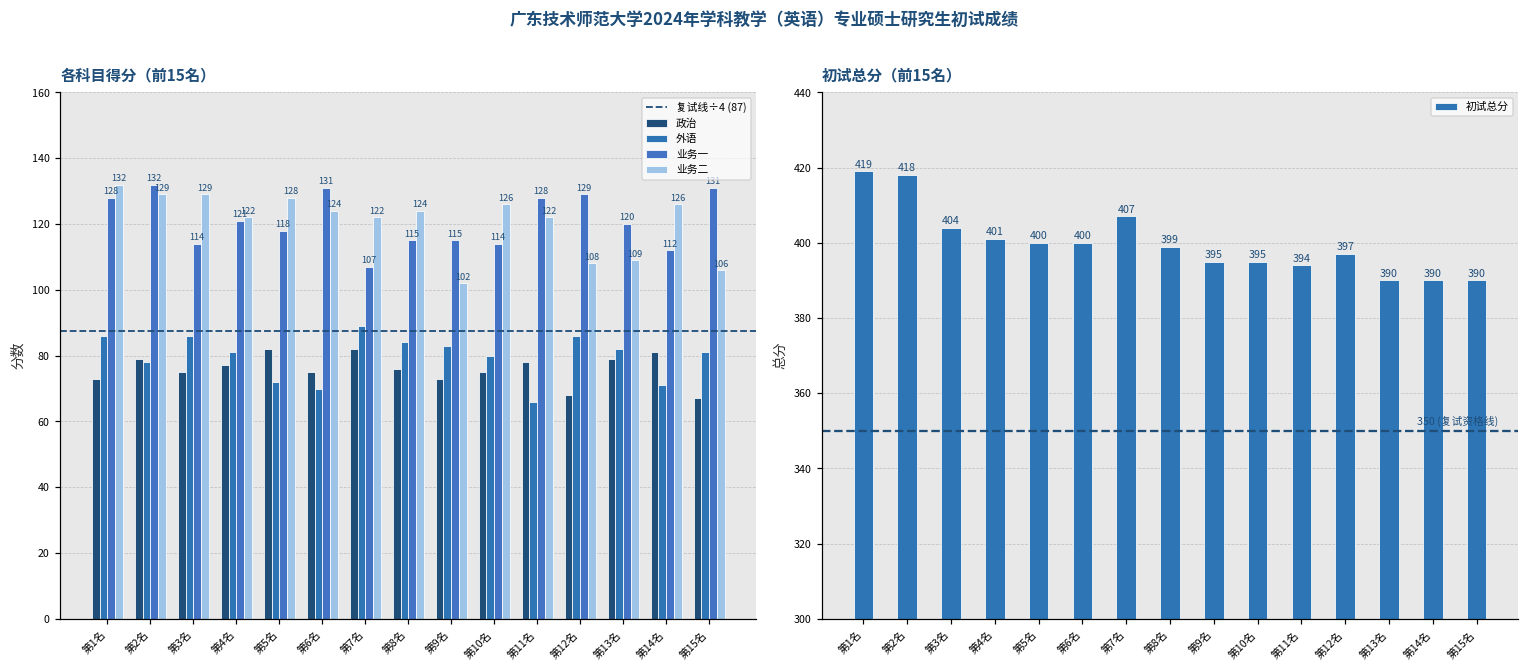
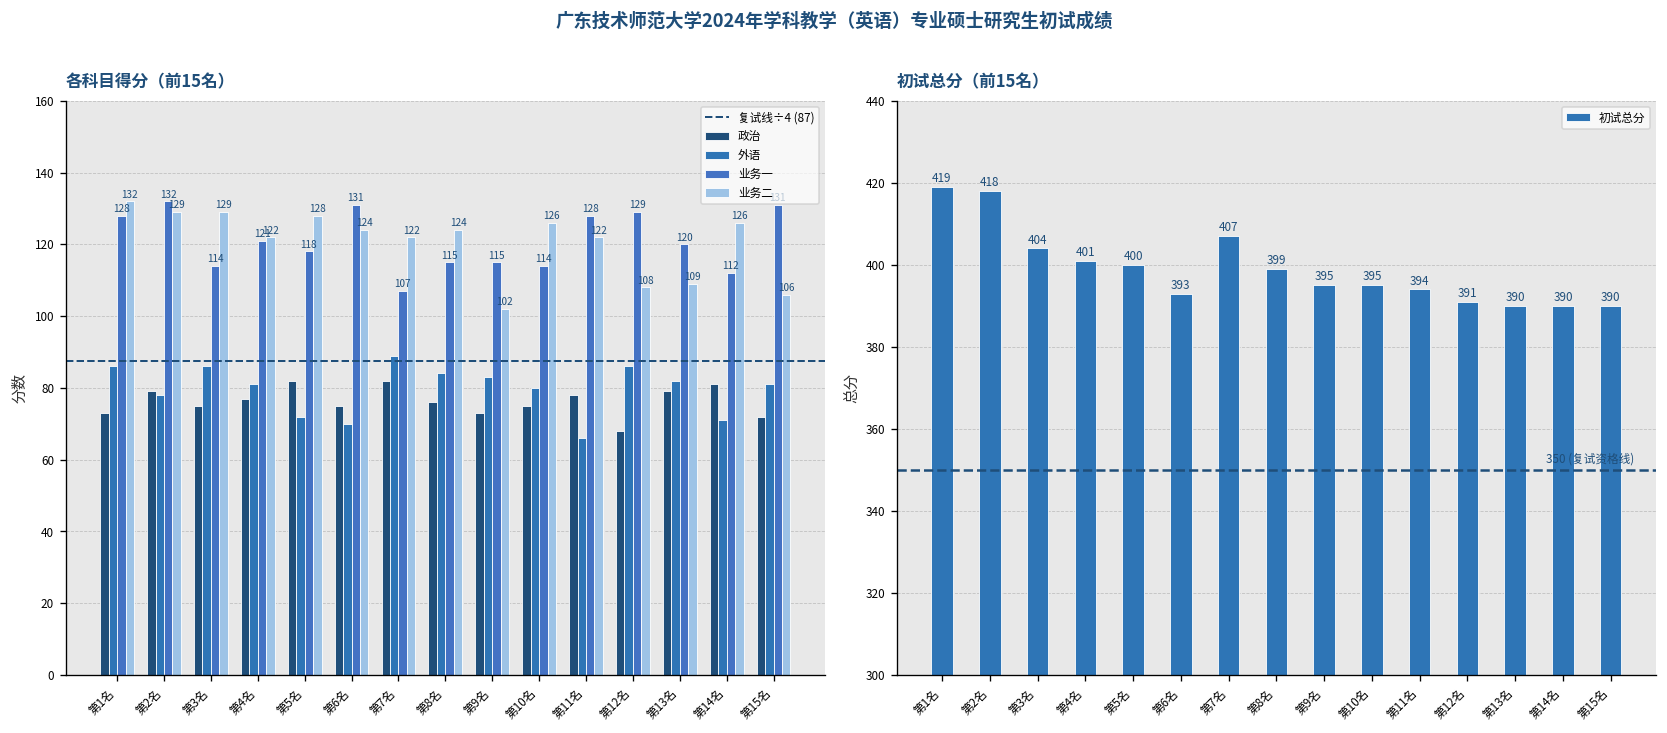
  {
    "各科目得分（前15名）": {
      "政治": {
        "第1名": 73,
        "第2名": 79,
        "第3名": 75,
        "第4名": 77,
        "第5名": 82,
        "第6名": 75,
        "第7名": 82,
        "第8名": 76,
        "第9名": 73,
        "第10名": 75,
        "第11名": 78,
        "第12名": 68,
        "第13名": 79,
        "第14名": 81,
-       "第15名": 67
+       "第15名": 72
      },
      "业务二": {
        "第1名": 132,
        "第2名": 129,
        "第3名": 129,
        "第5名": 128,
        "第6名": 124,
        "第7名": 122,
        "第8名": 124,
        "第9名": 102,
        "第10名": 126,
        "第11名": 122,
        "第12名": 108,
        "第13名": 109,
        "第14名": 126,
        "第15名": 106
      }
    },
    "初试总分（前15名）": {
      "第1名": 419,
      "第2名": 418,
      "第3名": 404,
      "第4名": 401,
      "第5名": 400,
-     "第6名": 400,
+     "第6名": 393,
      "第7名": 407,
      "第8名": 399,
      "第9名": 395,
      "第10名": 395,
      "第11名": 394,
-     "第12名": 397,
+     "第12名": 391,
      "第13名": 390,
      "第14名": 390,
      "第15名": 390
    }
  }
